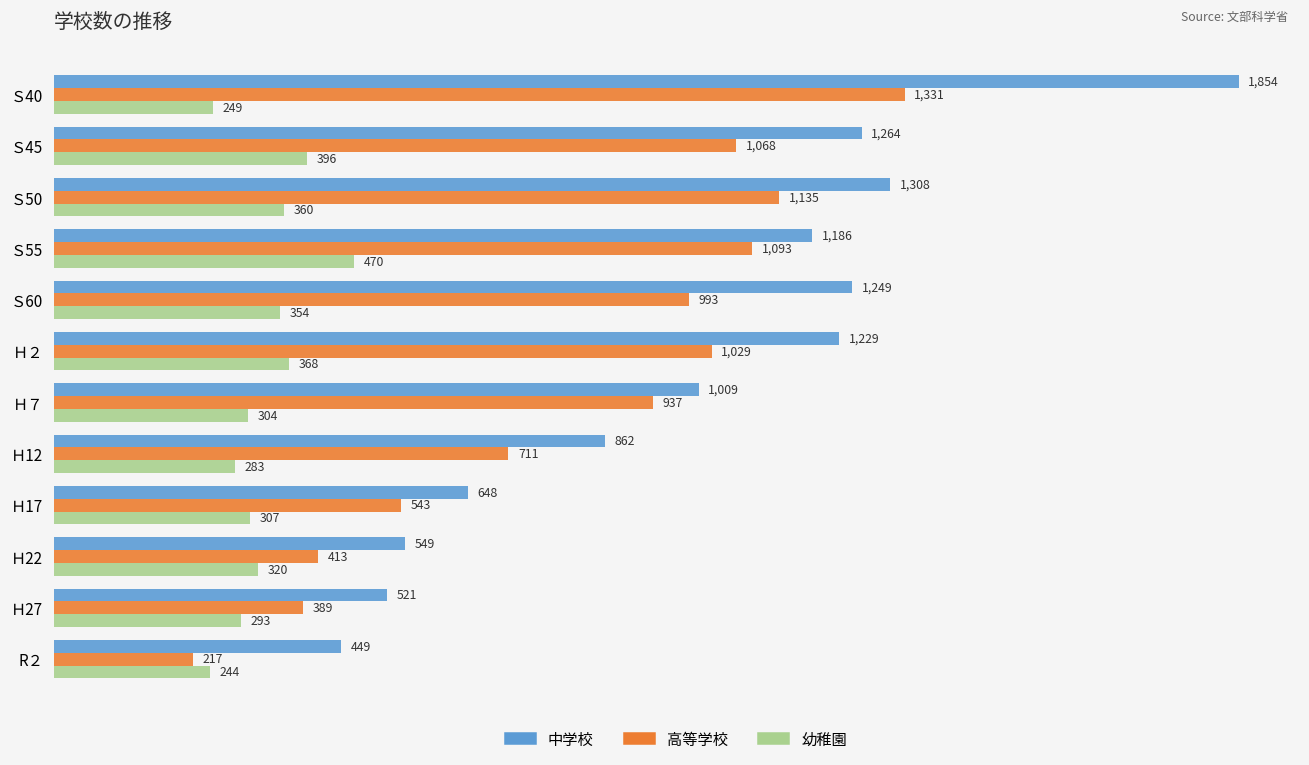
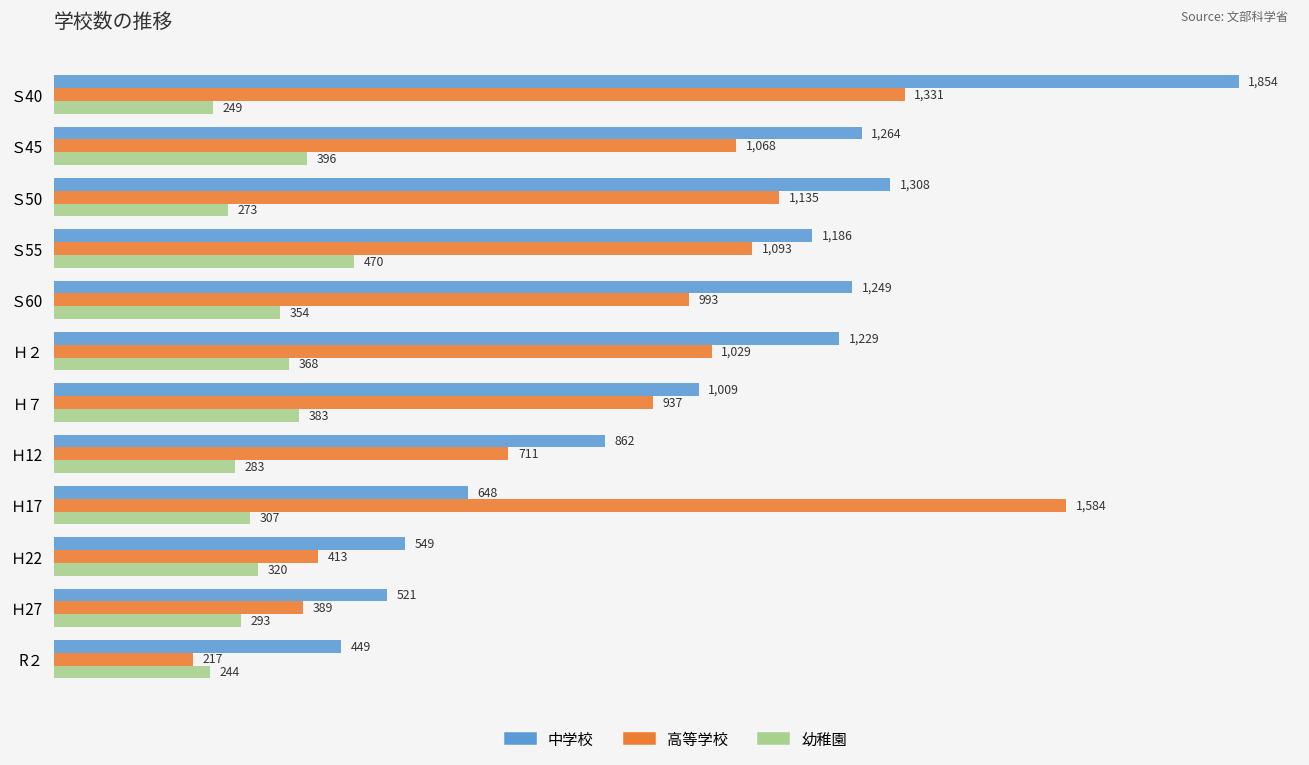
  {
    "中学校": {
      "Ｓ40": "1,854",
      "Ｓ45": "1,264",
      "Ｓ50": "1,308",
      "Ｓ55": "1,186",
      "Ｓ60": "1,249",
      "Ｈ２": "1,229",
      "Ｈ７": "1,009",
      "Ｈ12": "862",
      "Ｈ17": "648",
      "Ｈ22": "549",
      "Ｈ27": "521",
      "R２": "449"
    },
    "高等学校": {
      "Ｓ40": "1,331",
      "Ｓ45": "1,068",
      "Ｓ50": "1,135",
      "Ｓ55": "1,093",
      "Ｓ60": "993",
      "Ｈ２": "1,029",
      "Ｈ７": "937",
      "Ｈ12": "711",
-     "Ｈ17": "543",
+     "Ｈ17": "1,584",
      "Ｈ22": "413",
      "Ｈ27": "389",
      "R２": "217"
    },
    "幼稚園": {
      "Ｓ40": "249",
      "Ｓ45": "396",
-     "Ｓ50": "360",
+     "Ｓ50": "273",
      "Ｓ55": "470",
      "Ｓ60": "354",
      "Ｈ２": "368",
-     "Ｈ７": "304",
+     "Ｈ７": "383",
      "Ｈ12": "283",
      "Ｈ17": "307",
      "Ｈ22": "320",
      "Ｈ27": "293",
      "R２": "244"
    }
  }
